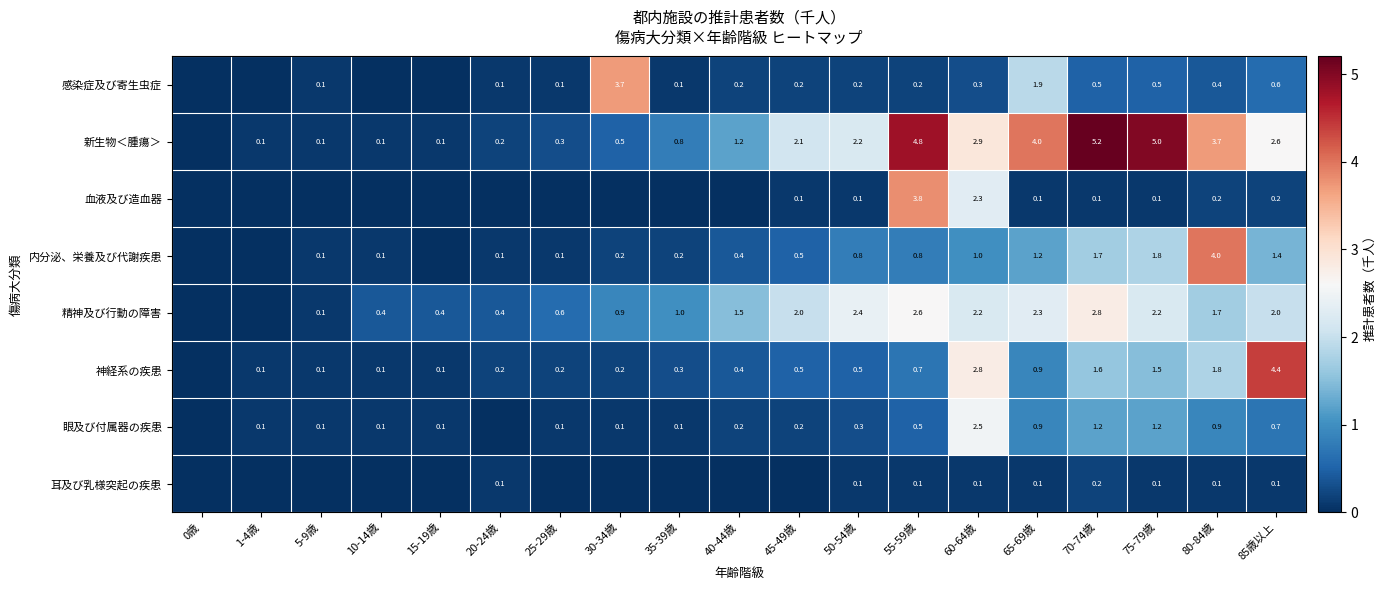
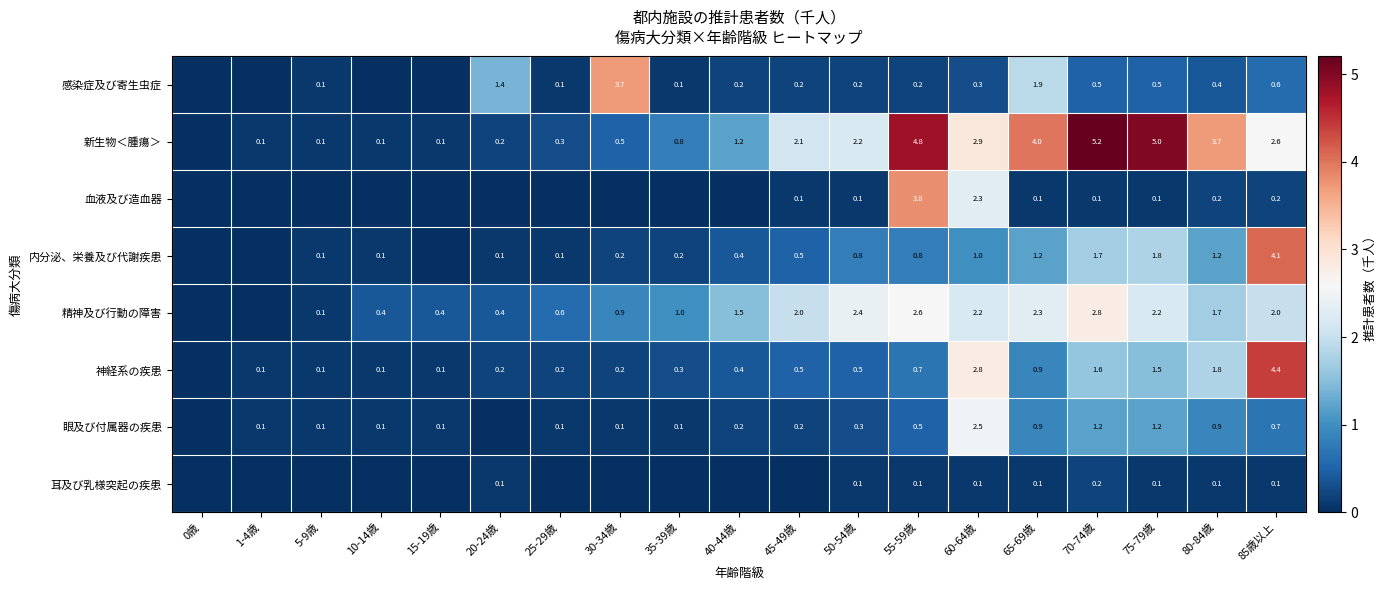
  {
    "感染症及び寄生虫症": {
      "5-9歳": 0.1,
-     "20-24歳": 0.1,
+     "20-24歳": 1.4,
      "25-29歳": 0.1,
      "30-34歳": 3.7,
      "35-39歳": 0.1,
      "40-44歳": 0.2,
      "45-49歳": 0.2,
      "50-54歳": 0.2,
      "55-59歳": 0.2,
      "60-64歳": 0.3,
      "65-69歳": 1.9,
      "70-74歳": 0.5,
      "75-79歳": 0.5,
      "80-84歳": 0.4,
      "85歳以上": 0.6
    },
    "新生物＜腫瘍＞": {
      "1-4歳": 0.1,
      "5-9歳": 0.1,
      "10-14歳": 0.1,
      "15-19歳": 0.1,
      "20-24歳": 0.2,
      "25-29歳": 0.3,
      "30-34歳": 0.5,
      "35-39歳": 0.8,
      "40-44歳": 1.2,
      "45-49歳": 2.1,
      "50-54歳": 2.2,
      "55-59歳": 4.8,
      "60-64歳": 2.9,
      "65-69歳": 4.0,
      "70-74歳": 5.2,
      "75-79歳": 5.0,
      "80-84歳": 3.7,
      "85歳以上": 2.6
    },
    "血液及び造血器": {
      "45-49歳": 0.1,
      "50-54歳": 0.1,
      "55-59歳": 3.8,
      "60-64歳": 2.3,
      "65-69歳": 0.1,
      "70-74歳": 0.1,
      "75-79歳": 0.1,
      "80-84歳": 0.2,
      "85歳以上": 0.2
    },
    "内分泌、栄養及び代謝疾患": {
      "5-9歳": 0.1,
      "10-14歳": 0.1,
      "20-24歳": 0.1,
      "25-29歳": 0.1,
      "30-34歳": 0.2,
      "35-39歳": 0.2,
      "40-44歳": 0.4,
      "45-49歳": 0.5,
      "50-54歳": 0.8,
      "55-59歳": 0.8,
      "60-64歳": 1.0,
      "65-69歳": 1.2,
      "70-74歳": 1.7,
      "75-79歳": 1.8,
-     "80-84歳": 4.0,
-     "85歳以上": 1.4
+     "80-84歳": 1.2,
+     "85歳以上": 4.1
    },
    "精神及び行動の障害": {
      "5-9歳": 0.1,
      "10-14歳": 0.4,
      "15-19歳": 0.4,
      "20-24歳": 0.4,
      "25-29歳": 0.6,
      "30-34歳": 0.9,
      "35-39歳": 1.0,
      "40-44歳": 1.5,
      "45-49歳": 2.0,
      "50-54歳": 2.4,
      "55-59歳": 2.6,
      "60-64歳": 2.2,
      "65-69歳": 2.3,
      "70-74歳": 2.8,
      "75-79歳": 2.2,
      "80-84歳": 1.7,
      "85歳以上": 2.0
    },
    "神経系の疾患": {
      "1-4歳": 0.1,
      "5-9歳": 0.1,
      "10-14歳": 0.1,
      "15-19歳": 0.1,
      "20-24歳": 0.2,
      "25-29歳": 0.2,
      "30-34歳": 0.2,
      "35-39歳": 0.3,
      "40-44歳": 0.4,
      "45-49歳": 0.5,
      "50-54歳": 0.5,
      "55-59歳": 0.7,
      "60-64歳": 2.8,
      "65-69歳": 0.9,
      "70-74歳": 1.6,
      "75-79歳": 1.5,
      "80-84歳": 1.8,
      "85歳以上": 4.4
    },
    "眼及び付属器の疾患": {
      "1-4歳": 0.1,
      "5-9歳": 0.1,
      "10-14歳": 0.1,
      "15-19歳": 0.1,
      "25-29歳": 0.1,
      "30-34歳": 0.1,
      "35-39歳": 0.1,
      "40-44歳": 0.2,
      "45-49歳": 0.2,
      "50-54歳": 0.3,
      "55-59歳": 0.5,
      "60-64歳": 2.5,
      "65-69歳": 0.9,
      "70-74歳": 1.2,
      "75-79歳": 1.2,
      "80-84歳": 0.9,
      "85歳以上": 0.7
    },
    "耳及び乳様突起の疾患": {
      "20-24歳": 0.1,
      "50-54歳": 0.1,
      "55-59歳": 0.1,
      "60-64歳": 0.1,
      "65-69歳": 0.1,
      "70-74歳": 0.2,
      "75-79歳": 0.1,
      "80-84歳": 0.1,
      "85歳以上": 0.1
    }
  }
